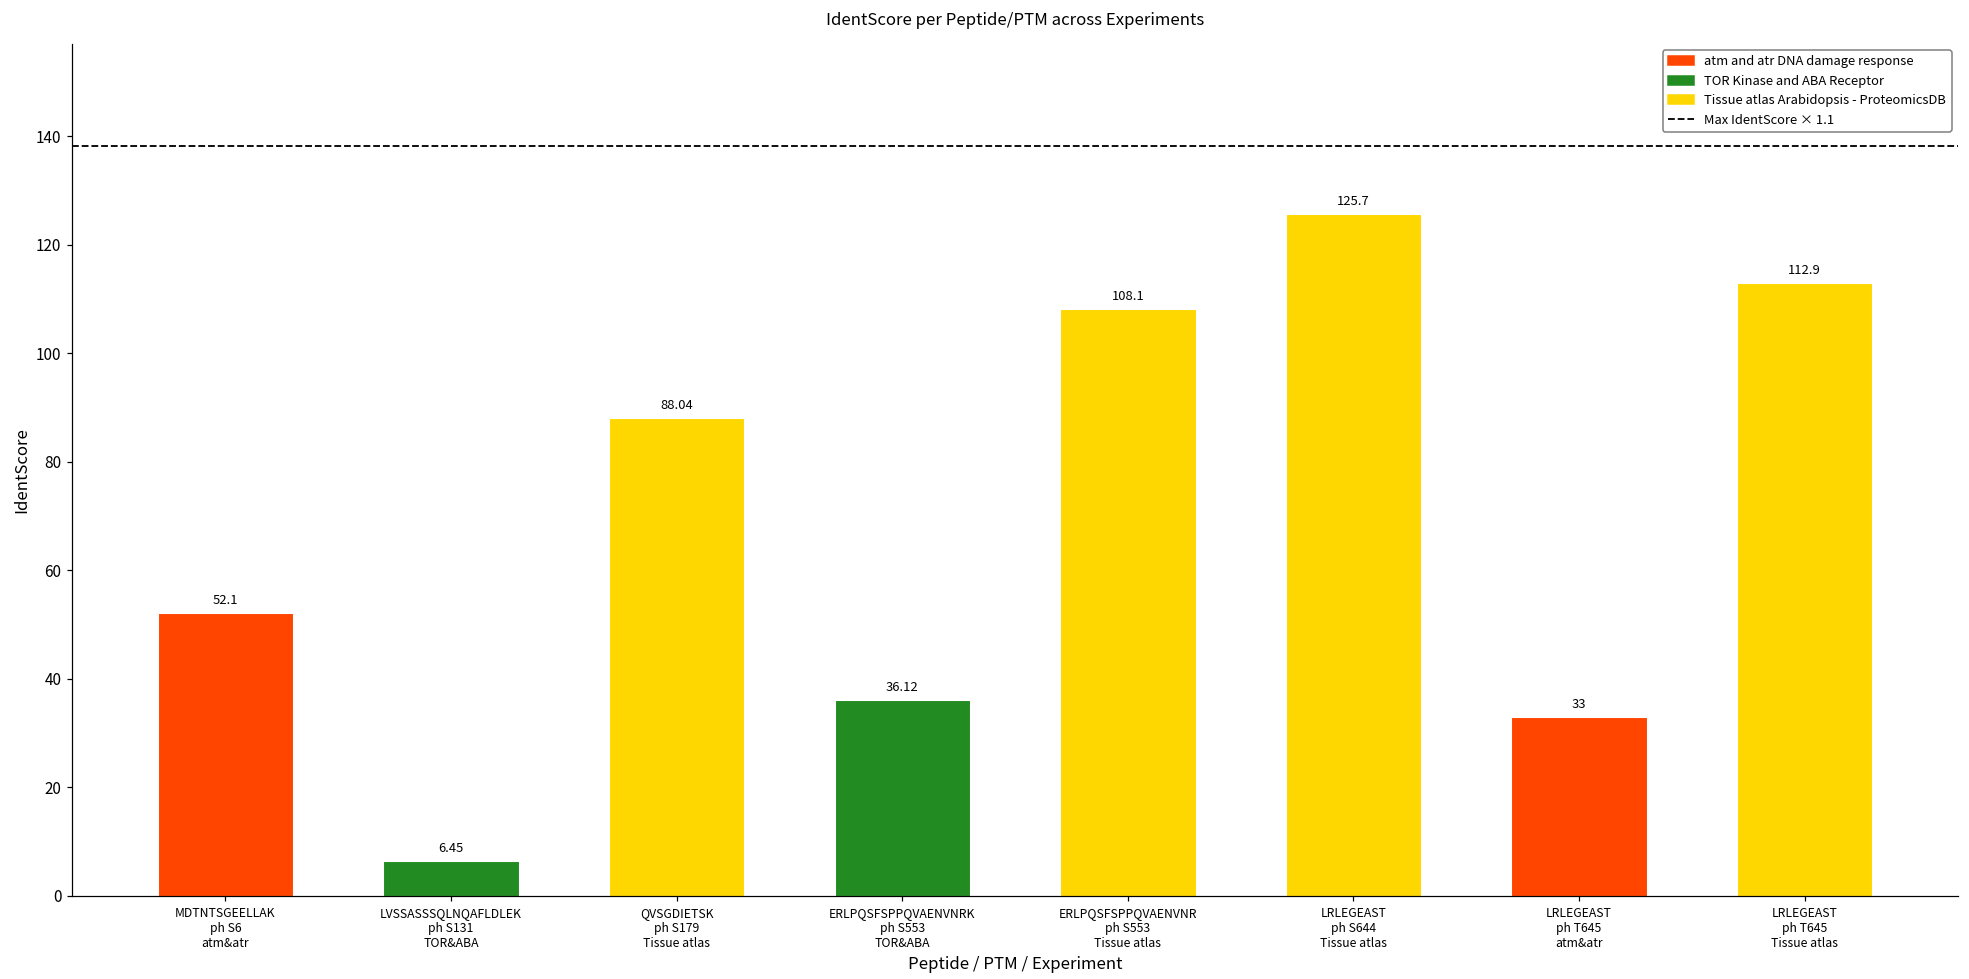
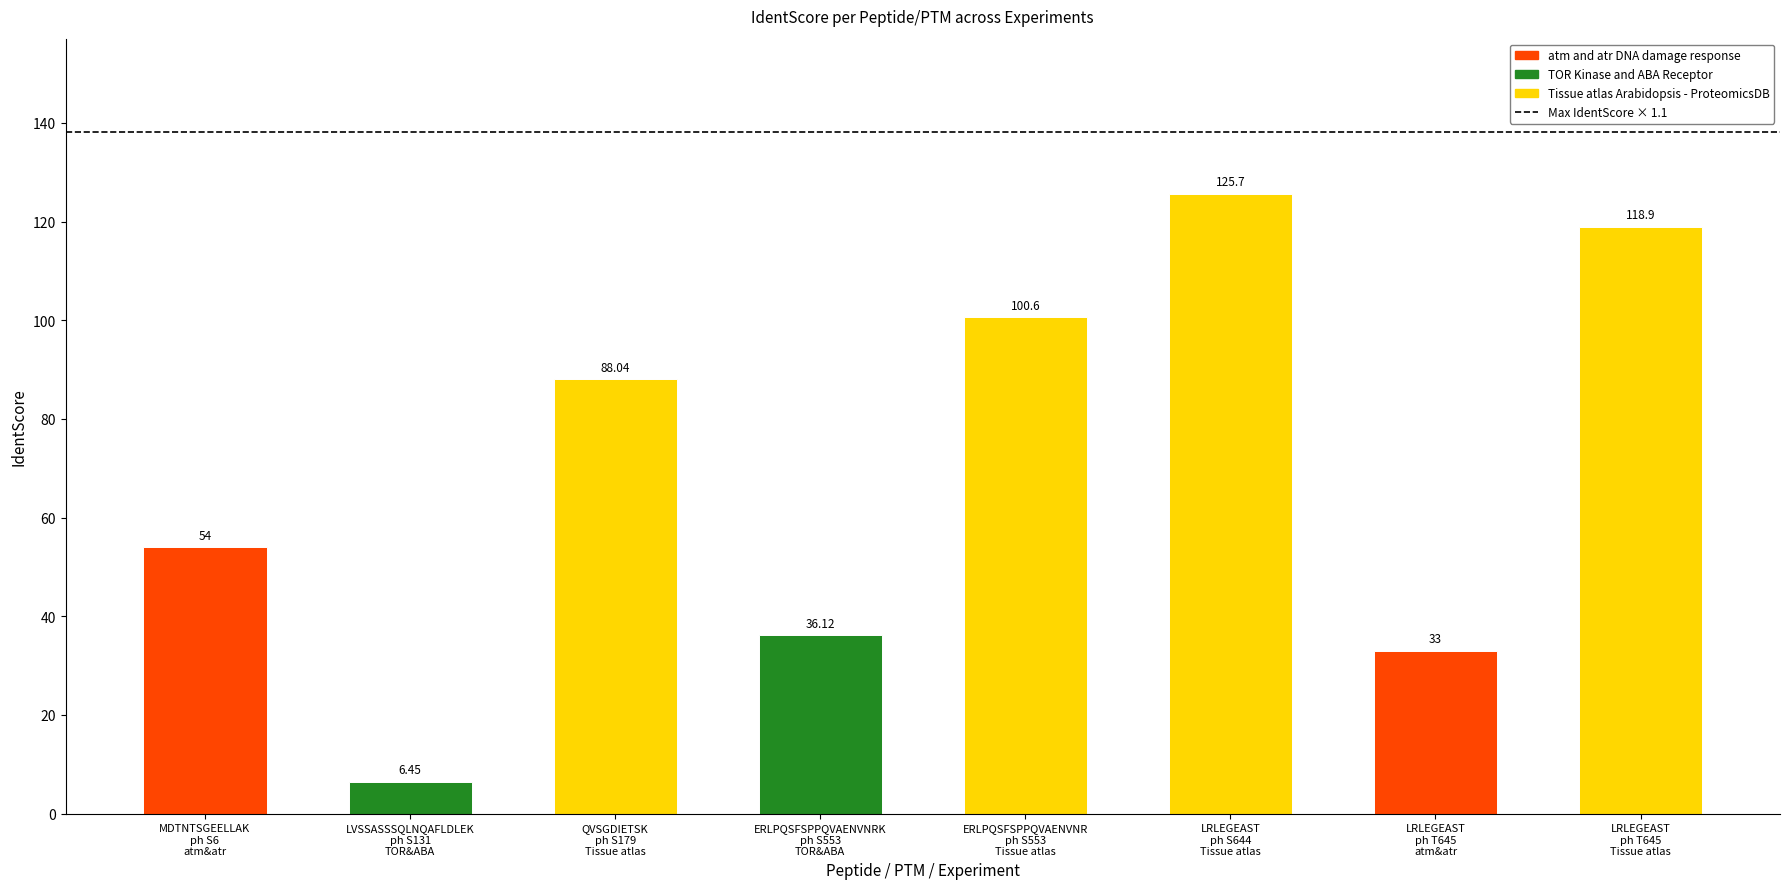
  {
-   "MDTNTSGEELLAK ph S6 atm&atr": 52.1,
+   "MDTNTSGEELLAK ph S6 atm&atr": 54,
    "LVSSASSSQLNQAFLDLEK ph S131 TOR&ABA": 6.45,
    "QVSGDIETSK ph S179 Tissue atlas": 88.04,
    "ERLPQSFSPPQVAENVNRK ph S553 TOR&ABA": 36.12,
-   "ERLPQSFSPPQVAENVNR ph S553 Tissue atlas": 108.1,
+   "ERLPQSFSPPQVAENVNR ph S553 Tissue atlas": 100.6,
    "LRLEGEAST ph S644 Tissue atlas": 125.7,
    "LRLEGEAST ph T645 atm&atr": 33,
-   "LRLEGEAST ph T645 Tissue atlas": 112.9
+   "LRLEGEAST ph T645 Tissue atlas": 118.9
  }
